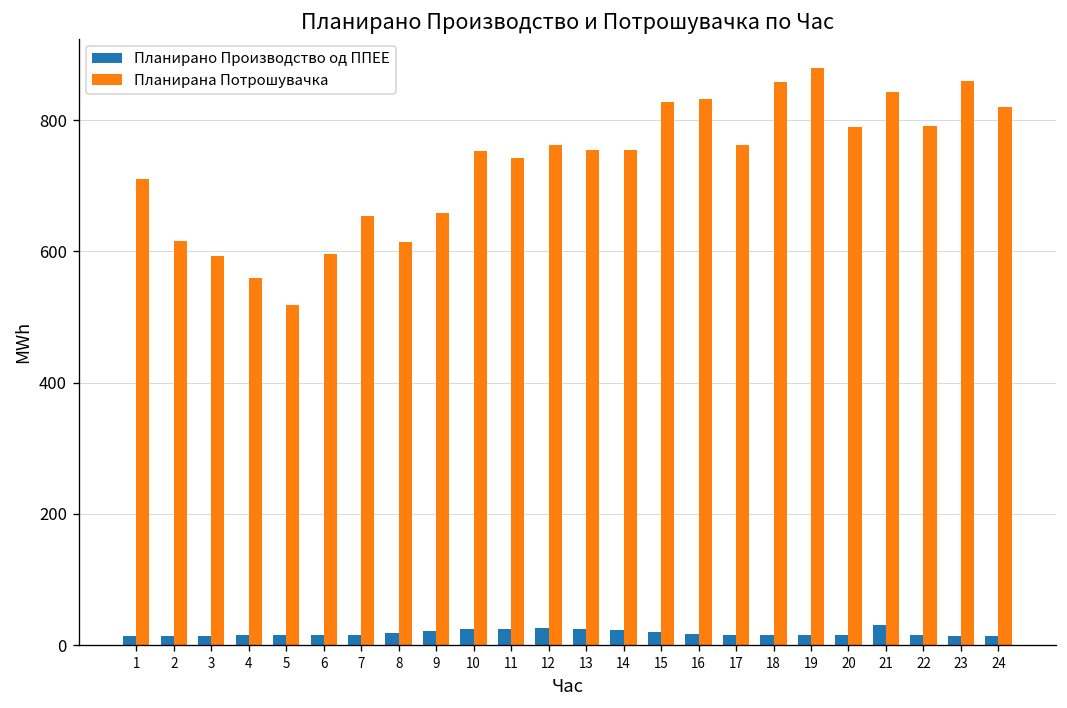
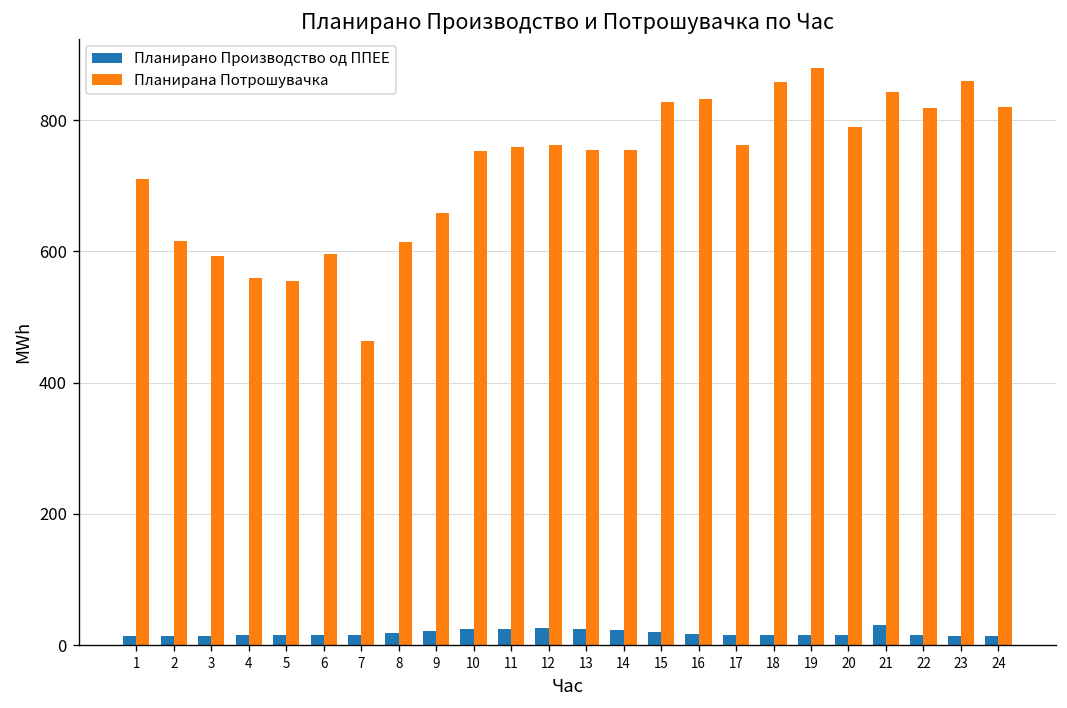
  {
    "Планирано Производство од ППЕЕ": {
      "1": 10,
      "2": 10,
      "3": 10,
      "4": 20,
      "5": 20,
      "6": 20,
      "7": 20,
      "8": 20,
      "9": 20,
      "10": 20,
      "11": 30,
      "12": 30,
      "13": 30,
      "14": 20,
      "15": 20,
      "16": 20,
      "17": 20,
      "18": 20,
      "19": 20,
      "20": 20,
      "21": 30,
      "22": 20,
      "23": 10,
      "24": 10
    },
    "Планирана Потрошувачка": {
      "1": 710,
      "2": 620,
      "3": 590,
      "4": 560,
-     "5": 520,
+     "5": 560,
      "6": 600,
-     "7": 650,
+     "7": 460,
      "8": 610,
      "9": 660,
      "10": 750,
-     "11": 740,
+     "11": 760,
      "12": 760,
      "13": 750,
      "14": 750,
      "15": 830,
      "16": 830,
      "17": 760,
      "18": 860,
      "19": 880,
      "20": 790,
      "21": 840,
-     "22": 790,
+     "22": 820,
      "23": 860,
      "24": 820
    }
  }
